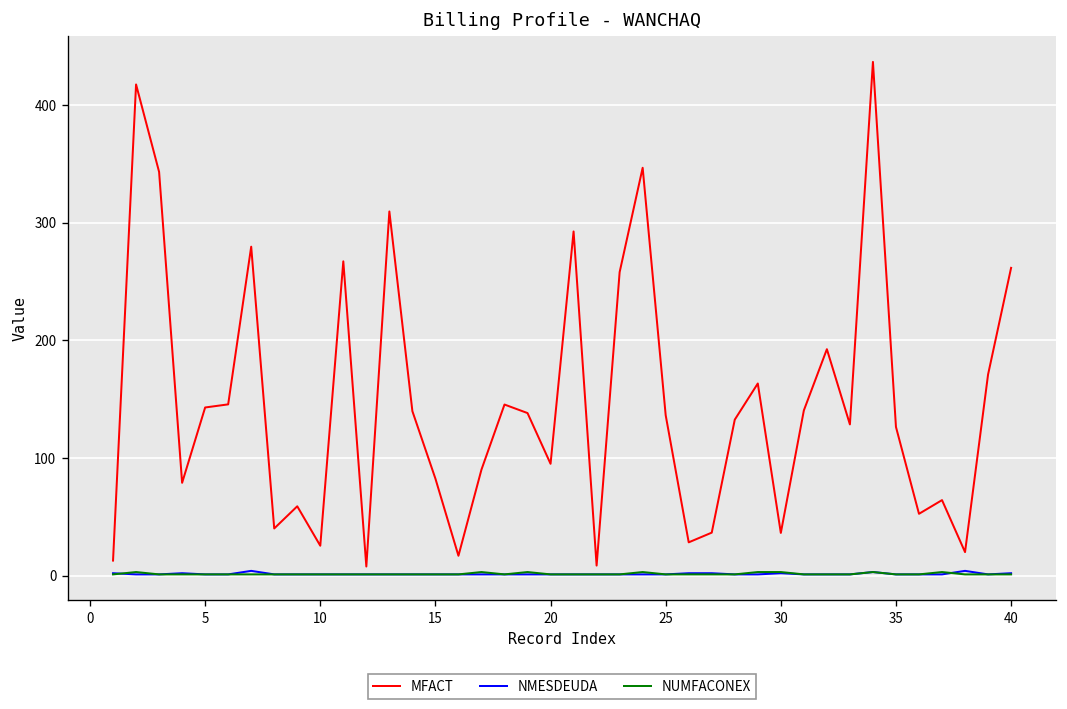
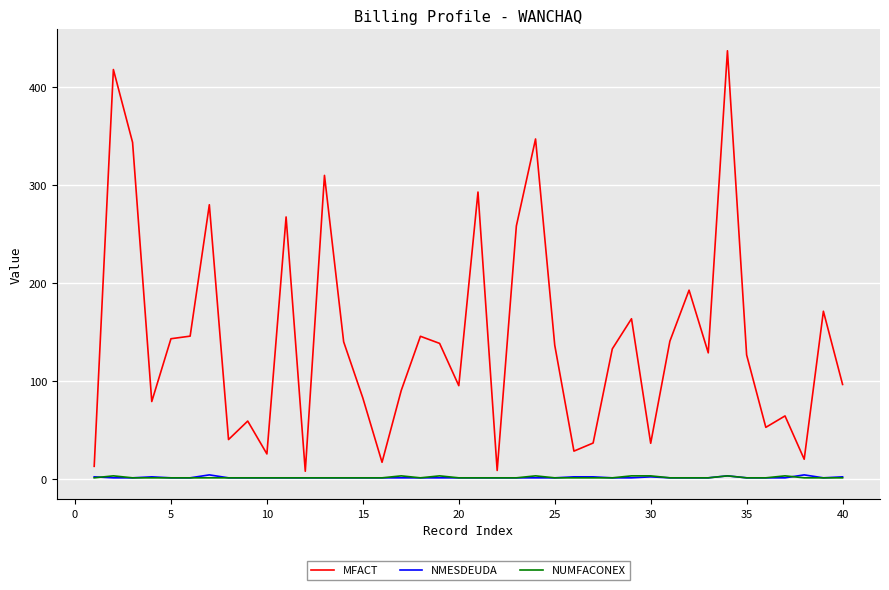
  {
    "MFACT": {
      "5": 140,
      "10": 30,
      "15": 80,
      "20": 100,
      "25": 140,
      "30": 40,
      "35": 130,
-     "40": 260
+     "40": 100
    }
  }
